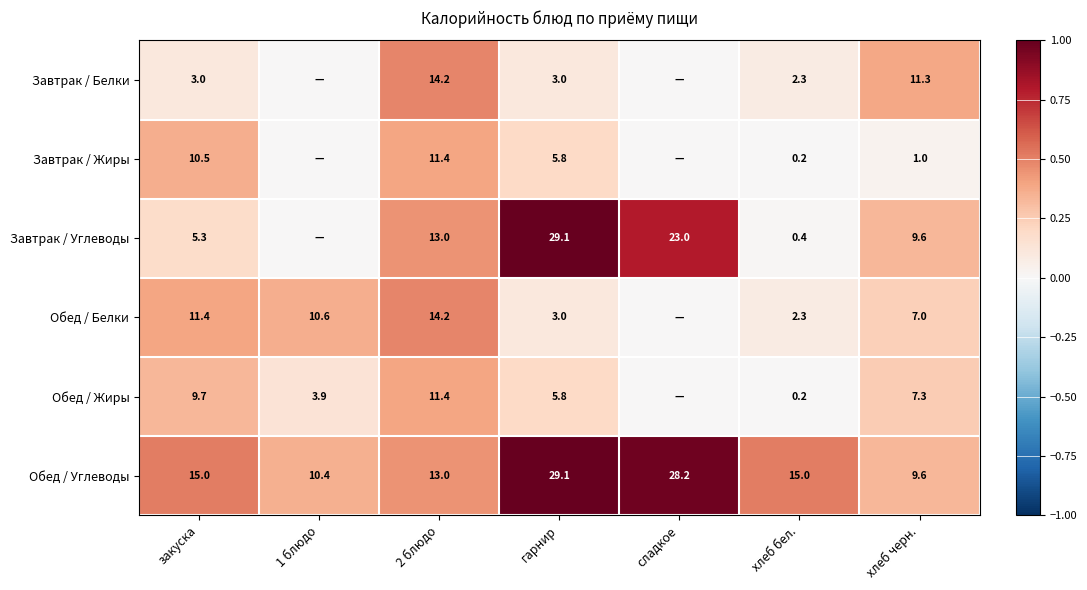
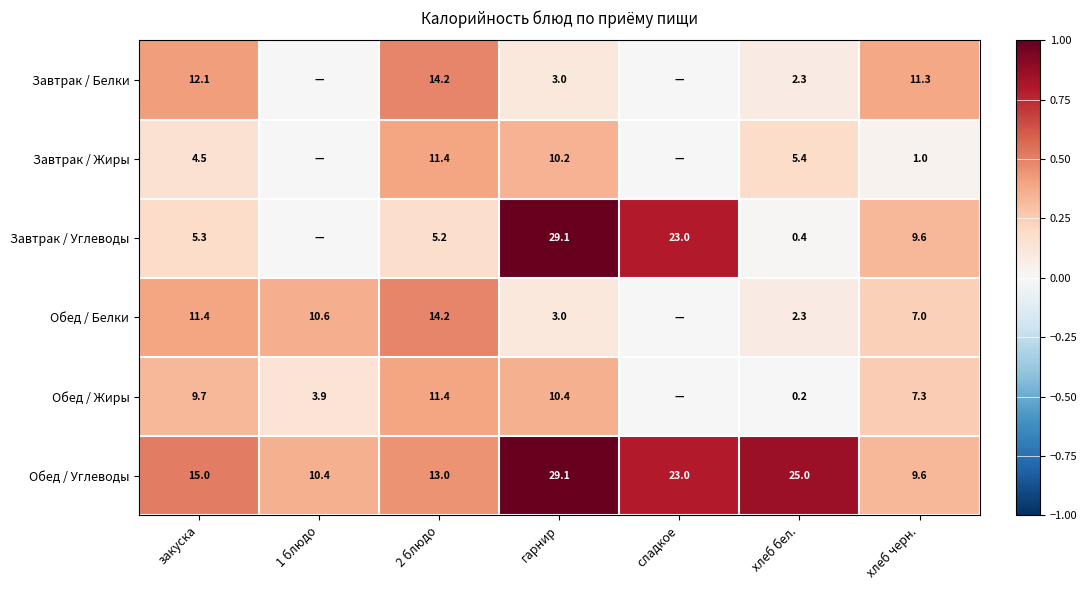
  {
    "Завтрак / Белки": {
-     "закуска": 3.0,
+     "закуска": 12.1,
      "2 блюдо": 14.2,
      "гарнир": 3.0,
      "хлеб бел.": 2.3,
      "хлеб черн.": 11.3
    },
    "Завтрак / Жиры": {
-     "закуска": 10.5,
+     "закуска": 4.5,
      "2 блюдо": 11.4,
-     "гарнир": 5.8,
-     "хлеб бел.": 0.2,
+     "гарнир": 10.2,
+     "хлеб бел.": 5.4,
      "хлеб черн.": 1.0
    },
    "Завтрак / Углеводы": {
      "закуска": 5.3,
-     "2 блюдо": 13.0,
+     "2 блюдо": 5.2,
      "гарнир": 29.1,
      "сладкое": 23.0,
      "хлеб бел.": 0.4,
      "хлеб черн.": 9.6
    },
    "Обед / Белки": {
      "закуска": 11.4,
      "1 блюдо": 10.6,
      "2 блюдо": 14.2,
      "гарнир": 3.0,
      "хлеб бел.": 2.3,
      "хлеб черн.": 7.0
    },
    "Обед / Жиры": {
      "закуска": 9.7,
      "1 блюдо": 3.9,
      "2 блюдо": 11.4,
-     "гарнир": 5.8,
+     "гарнир": 10.4,
      "хлеб бел.": 0.2,
      "хлеб черн.": 7.3
    },
    "Обед / Углеводы": {
      "закуска": 15.0,
      "1 блюдо": 10.4,
      "2 блюдо": 13.0,
      "гарнир": 29.1,
-     "сладкое": 28.2,
-     "хлеб бел.": 15.0,
+     "сладкое": 23.0,
+     "хлеб бел.": 25.0,
      "хлеб черн.": 9.6
    }
  }
